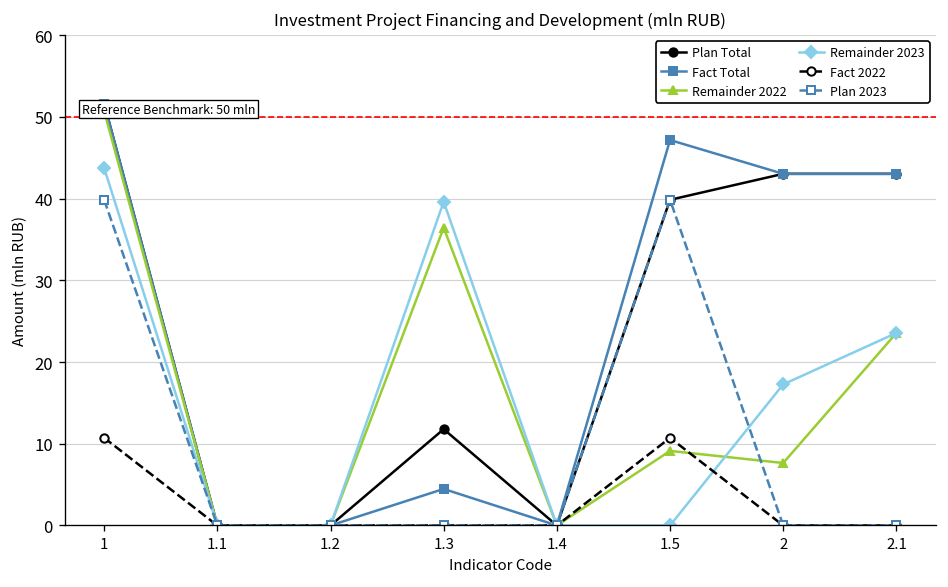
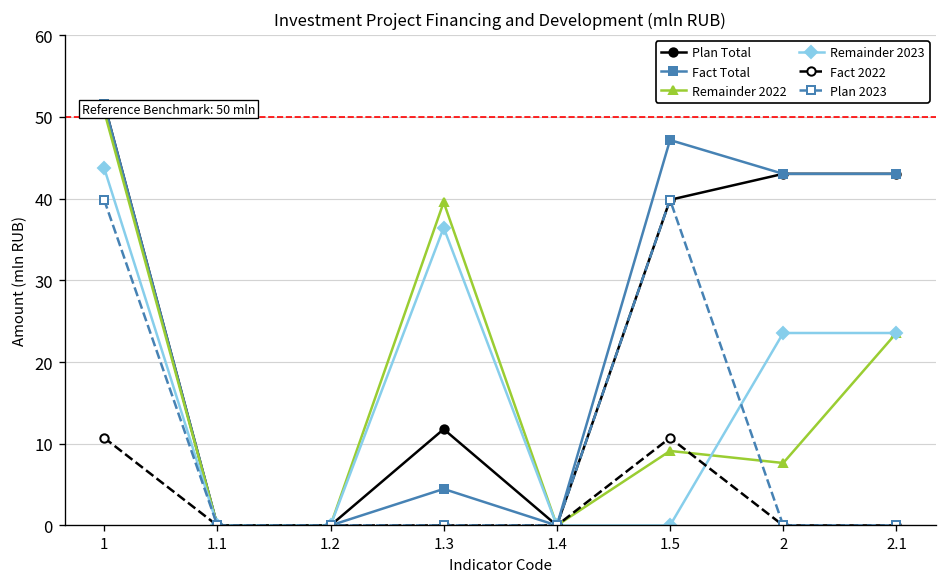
  {
    "Remainder 2022": {
-     "1.3": 36,
+     "1.3": 40,
      "1.5": 9,
      "2": 8
    },
    "Remainder 2023": {
      "1": 44,
-     "1.3": 40,
+     "1.3": 36,
      "1.5": 0,
-     "2": 17
+     "2": 24
    }
  }
